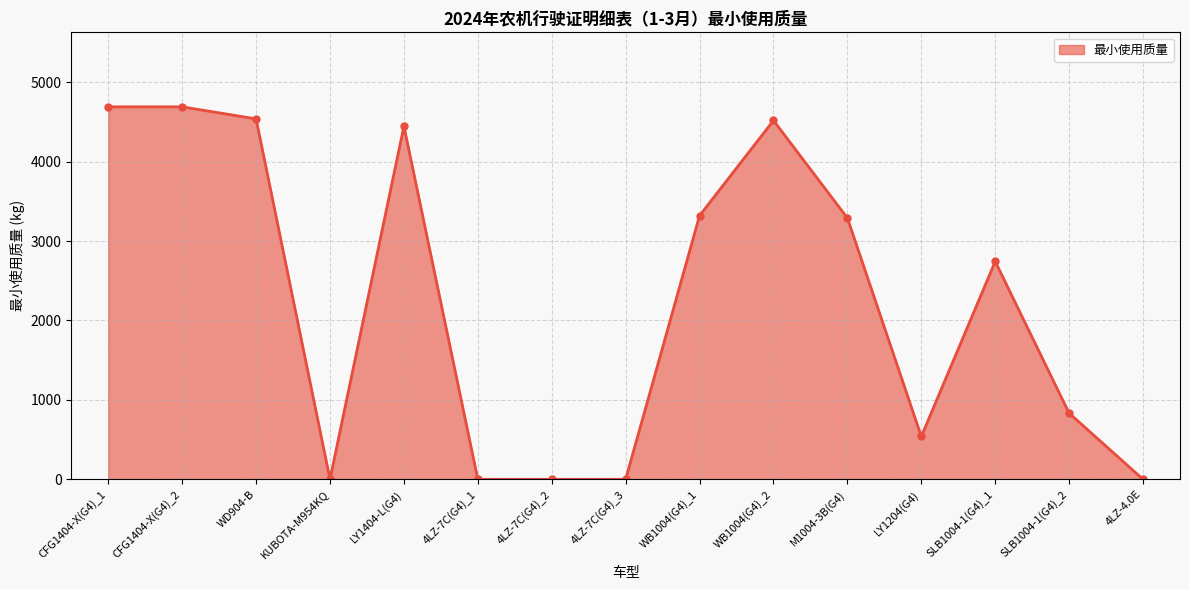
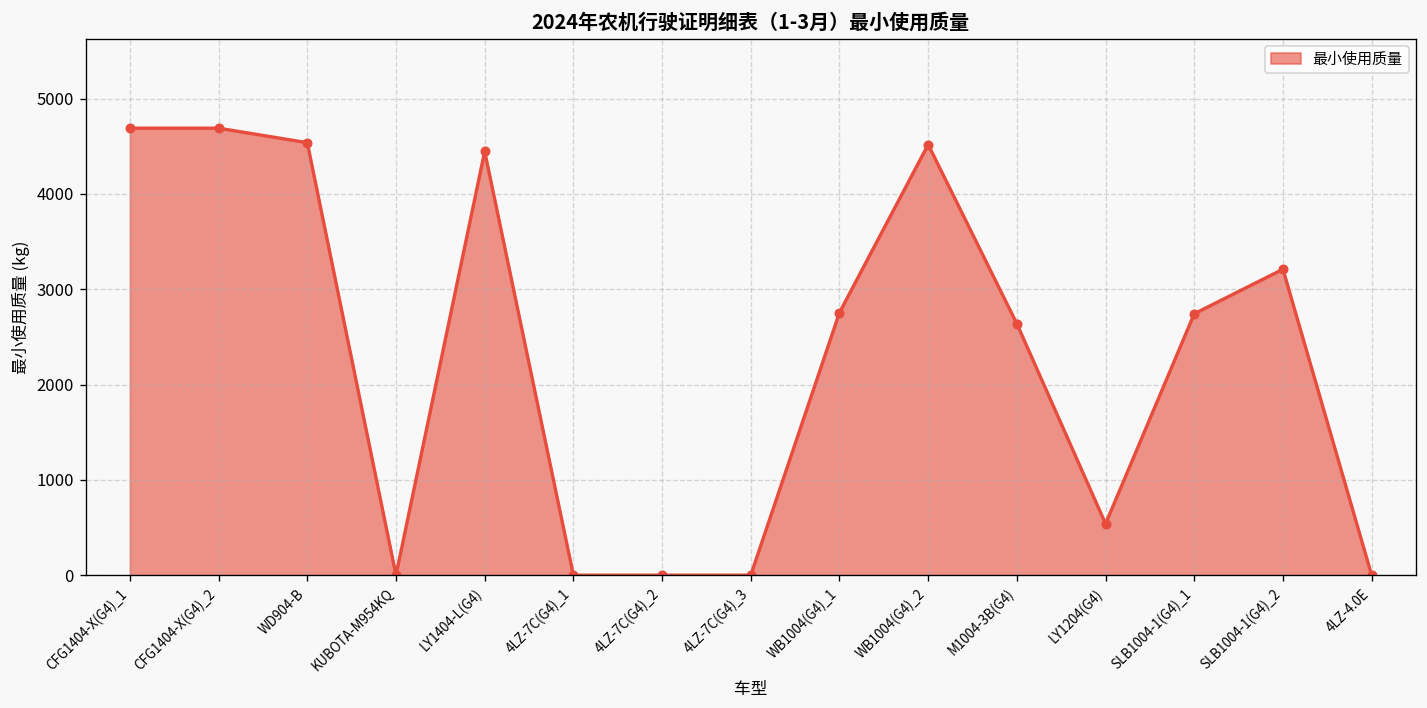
  {
    "CFG1404-X(G4)_1": 4700,
    "CFG1404-X(G4)_2": 4700,
    "WD904-B": 4500,
    "KUBOTA-M954KQ": 0,
    "LY1404-L(G4)": 4400,
    "4LZ-7C(G4)_1": 0,
    "4LZ-7C(G4)_2": 0,
    "4LZ-7C(G4)_3": 0,
-   "WB1004(G4)_1": 3300,
+   "WB1004(G4)_1": 2800,
    "WB1004(G4)_2": 4500,
-   "M1004-3B(G4)": 3300,
+   "M1004-3B(G4)": 2600,
    "LY1204(G4)": 500,
    "SLB1004-1(G4)_1": 2700,
-   "SLB1004-1(G4)_2": 800,
+   "SLB1004-1(G4)_2": 3200,
    "4LZ-4.0E": 0
  }
